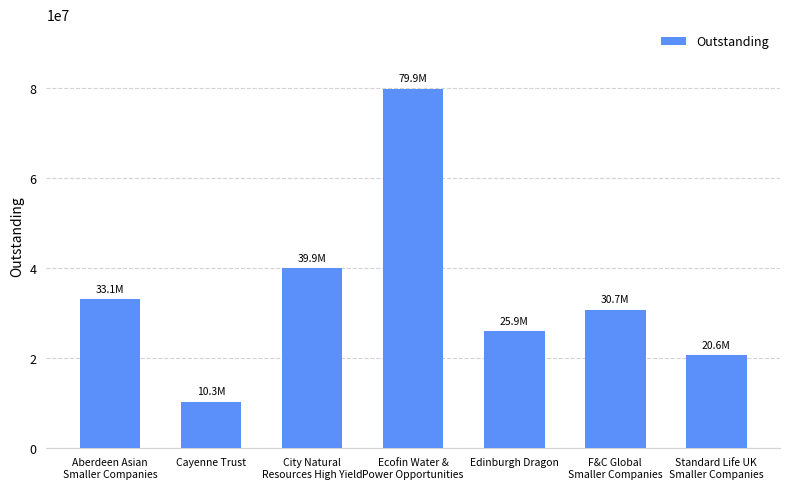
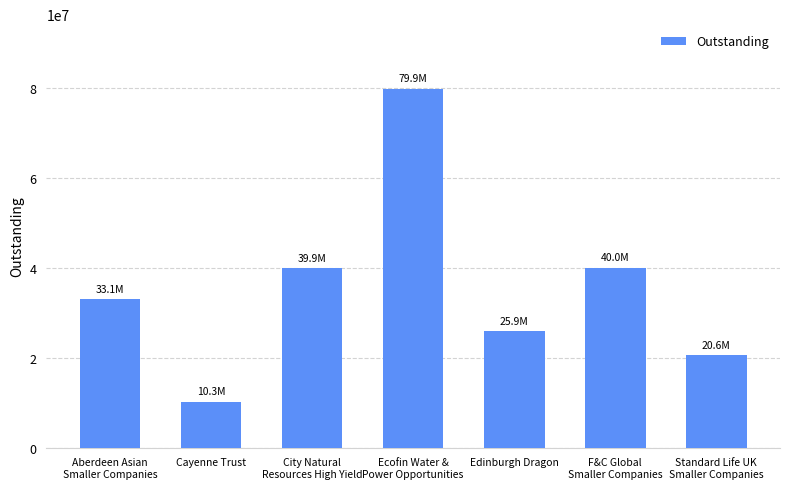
  {
    "Aberdeen Asian Smaller Companies": "33.1M",
    "Cayenne Trust": "10.3M",
    "City Natural Resources High Yield": "39.9M",
    "Ecofin Water & Power Opportunities": "79.9M",
    "Edinburgh Dragon": "25.9M",
-   "F&C Global Smaller Companies": "30.7M",
+   "F&C Global Smaller Companies": "40.0M",
    "Standard Life UK Smaller Companies": "20.6M"
  }
